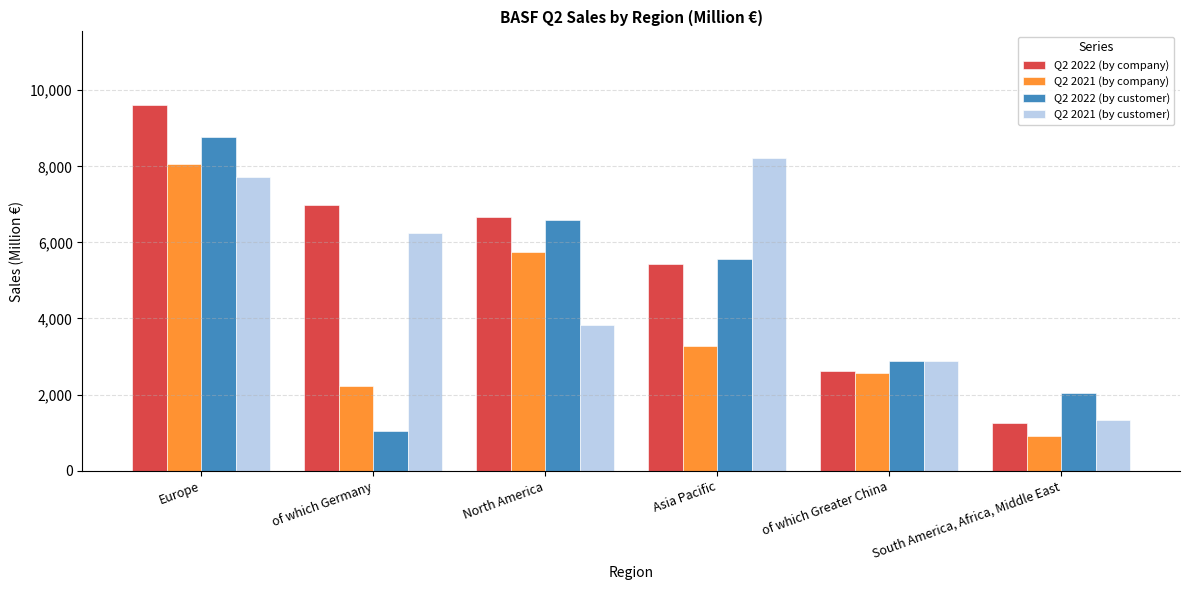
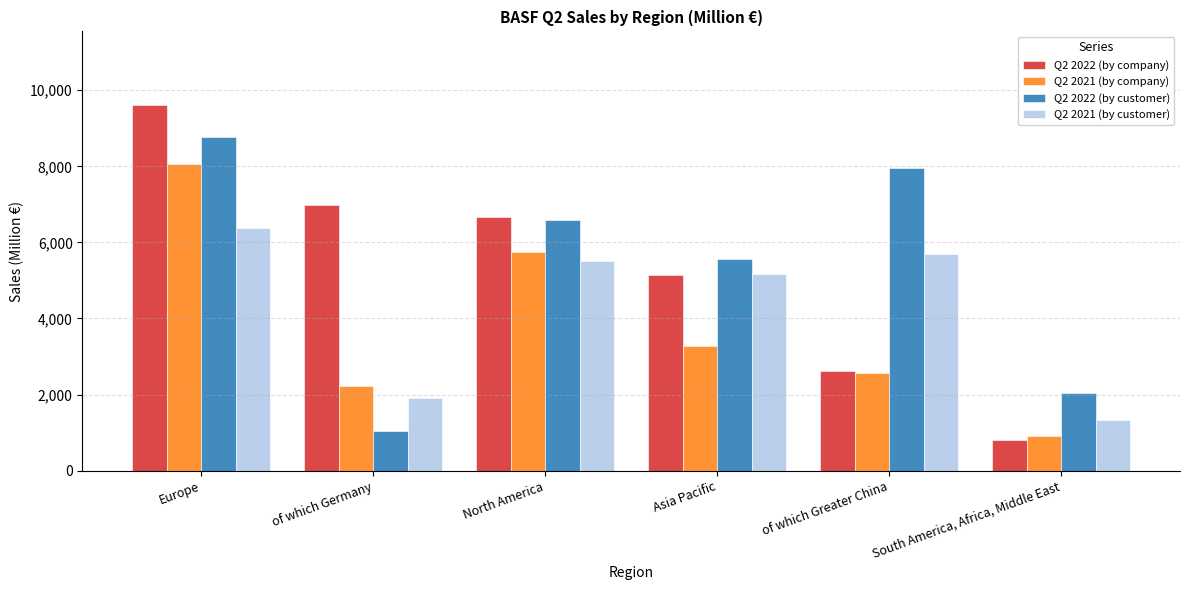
  {
    "Q2 2022 (by company)": {
      "Europe": "9,600",
      "of which Germany": "7,000",
      "North America": "6,700",
-     "Asia Pacific": "5,400",
+     "Asia Pacific": "5,200",
      "of which Greater China": "2,600",
-     "South America, Africa, Middle East": "1,300"
+     "South America, Africa, Middle East": "800"
    },
    "Q2 2021 (by company)": {
      "Europe": "8,100",
      "of which Germany": "2,200",
      "North America": "5,700",
      "Asia Pacific": "3,300",
      "of which Greater China": "2,600",
      "South America, Africa, Middle East": "900"
    },
    "Q2 2022 (by customer)": {
      "Europe": "8,800",
      "of which Germany": "1,100",
      "North America": "6,600",
      "Asia Pacific": "5,600",
-     "of which Greater China": "2,900",
+     "of which Greater China": "7,900",
      "South America, Africa, Middle East": "2,000"
    },
    "Q2 2021 (by customer)": {
-     "Europe": "7,700",
-     "of which Germany": "6,300",
-     "North America": "3,800",
-     "Asia Pacific": "8,200",
-     "of which Greater China": "2,900",
+     "Europe": "6,400",
+     "of which Germany": "1,900",
+     "North America": "5,500",
+     "Asia Pacific": "5,200",
+     "of which Greater China": "5,700",
      "South America, Africa, Middle East": "1,300"
    }
  }
